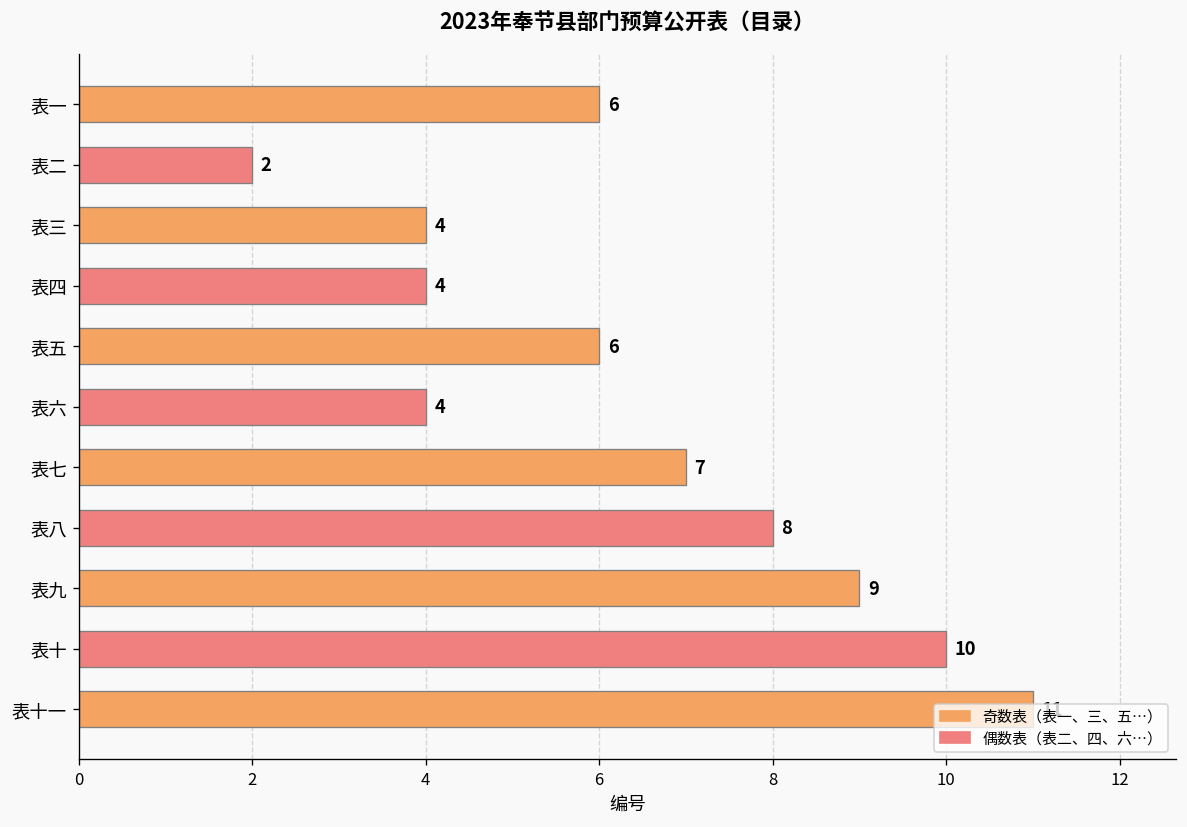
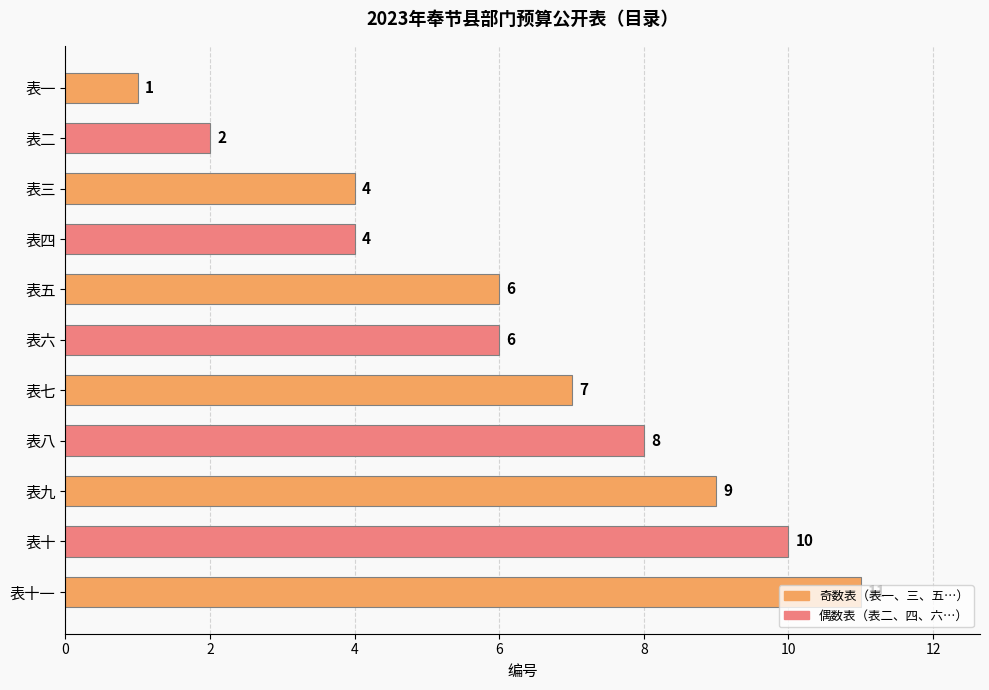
  {
-   "表一": 6,
+   "表一": 1,
    "表二": 2,
    "表三": 4,
    "表四": 4,
    "表五": 6,
-   "表六": 4,
+   "表六": 6,
    "表七": 7,
    "表八": 8,
    "表九": 9,
    "表十": 10
  }
